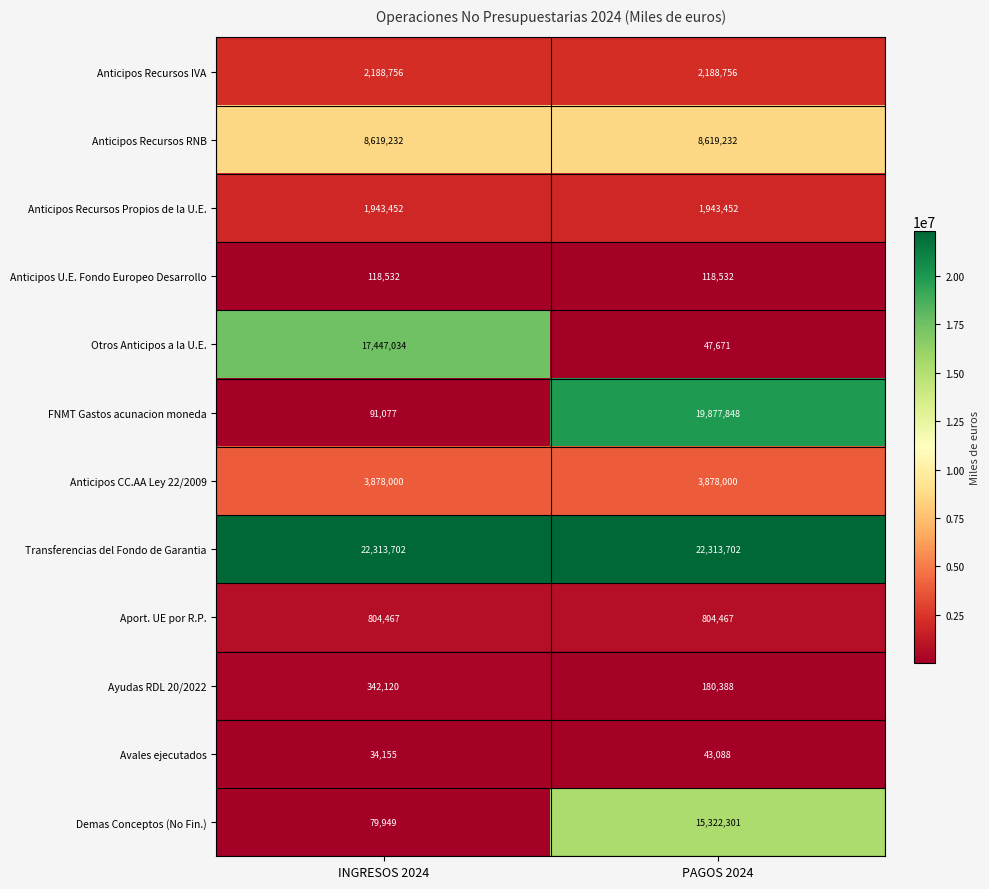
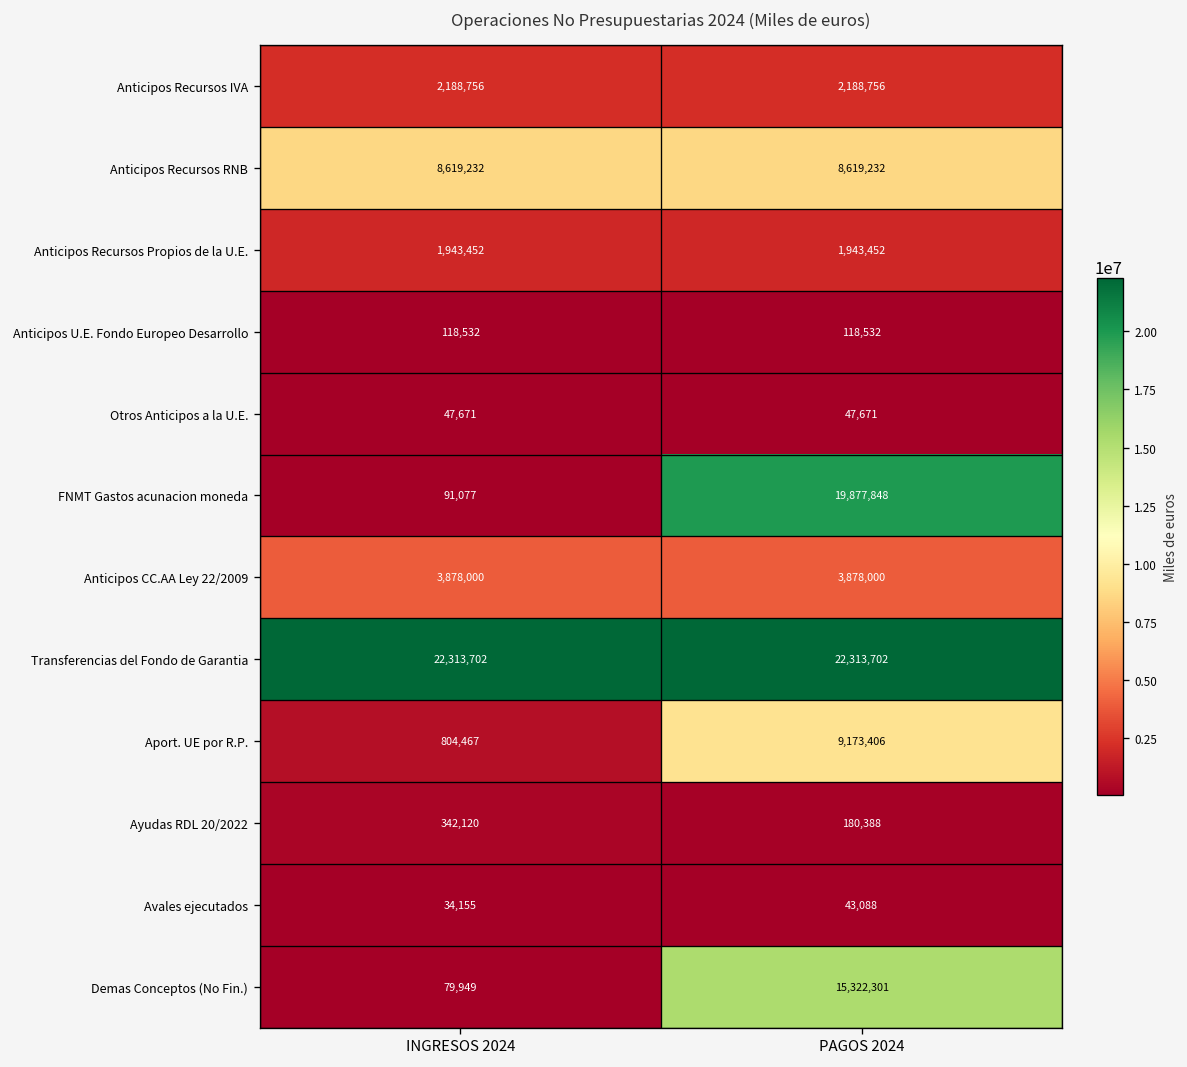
  {
    "Anticipos Recursos IVA": {
      "INGRESOS 2024": "2,188,756",
      "PAGOS 2024": "2,188,756"
    },
    "Anticipos Recursos RNB": {
      "INGRESOS 2024": "8,619,232",
      "PAGOS 2024": "8,619,232"
    },
    "Anticipos Recursos Propios de la U.E.": {
      "INGRESOS 2024": "1,943,452",
      "PAGOS 2024": "1,943,452"
    },
    "Anticipos U.E. Fondo Europeo Desarrollo": {
      "INGRESOS 2024": "118,532",
      "PAGOS 2024": "118,532"
    },
    "Otros Anticipos a la U.E.": {
-     "INGRESOS 2024": "17,447,034",
+     "INGRESOS 2024": "47,671",
      "PAGOS 2024": "47,671"
    },
    "FNMT Gastos acunacion moneda": {
      "INGRESOS 2024": "91,077",
      "PAGOS 2024": "19,877,848"
    },
    "Anticipos CC.AA Ley 22/2009": {
      "INGRESOS 2024": "3,878,000",
      "PAGOS 2024": "3,878,000"
    },
    "Transferencias del Fondo de Garantia": {
      "INGRESOS 2024": "22,313,702",
      "PAGOS 2024": "22,313,702"
    },
    "Aport. UE por R.P.": {
      "INGRESOS 2024": "804,467",
-     "PAGOS 2024": "804,467"
+     "PAGOS 2024": "9,173,406"
    },
    "Ayudas RDL 20/2022": {
      "INGRESOS 2024": "342,120",
      "PAGOS 2024": "180,388"
    },
    "Avales ejecutados": {
      "INGRESOS 2024": "34,155",
      "PAGOS 2024": "43,088"
    },
    "Demas Conceptos (No Fin.)": {
      "INGRESOS 2024": "79,949",
      "PAGOS 2024": "15,322,301"
    }
  }
